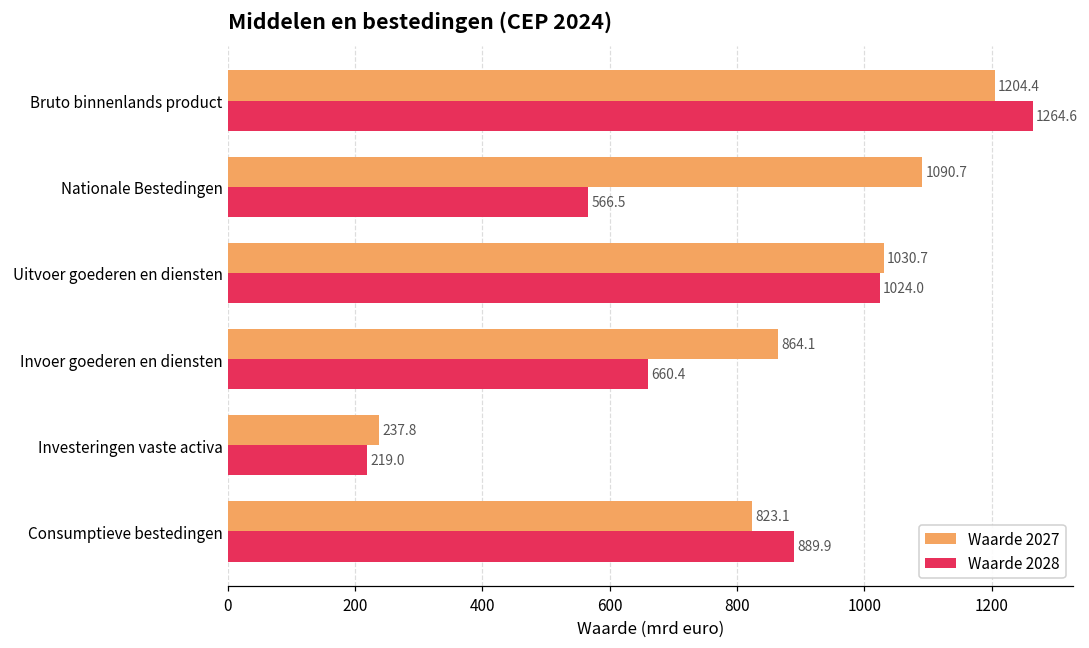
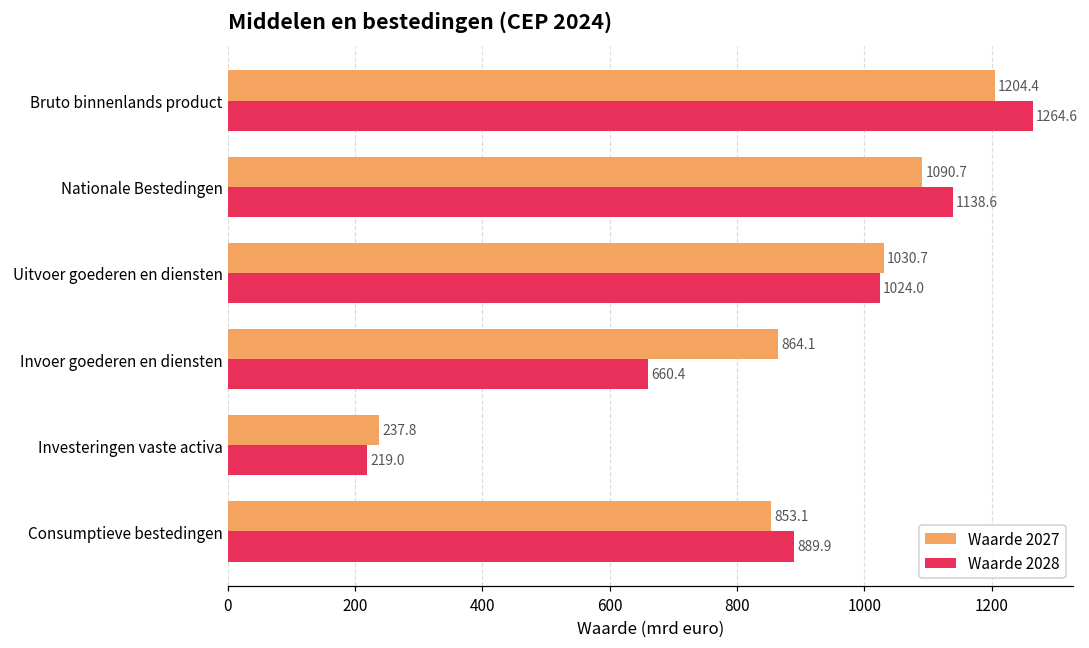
  {
    "Waarde 2027": {
      "Bruto binnenlands product": 1204.4,
      "Nationale Bestedingen": 1090.7,
      "Uitvoer goederen en diensten": 1030.7,
      "Invoer goederen en diensten": 864.1,
      "Investeringen vaste activa": 237.8,
-     "Consumptieve bestedingen": 823.1
+     "Consumptieve bestedingen": 853.1
    },
    "Waarde 2028": {
      "Bruto binnenlands product": 1264.6,
-     "Nationale Bestedingen": 566.5,
+     "Nationale Bestedingen": 1138.6,
      "Uitvoer goederen en diensten": 1024.0,
      "Invoer goederen en diensten": 660.4,
      "Investeringen vaste activa": 219.0,
      "Consumptieve bestedingen": 889.9
    }
  }
